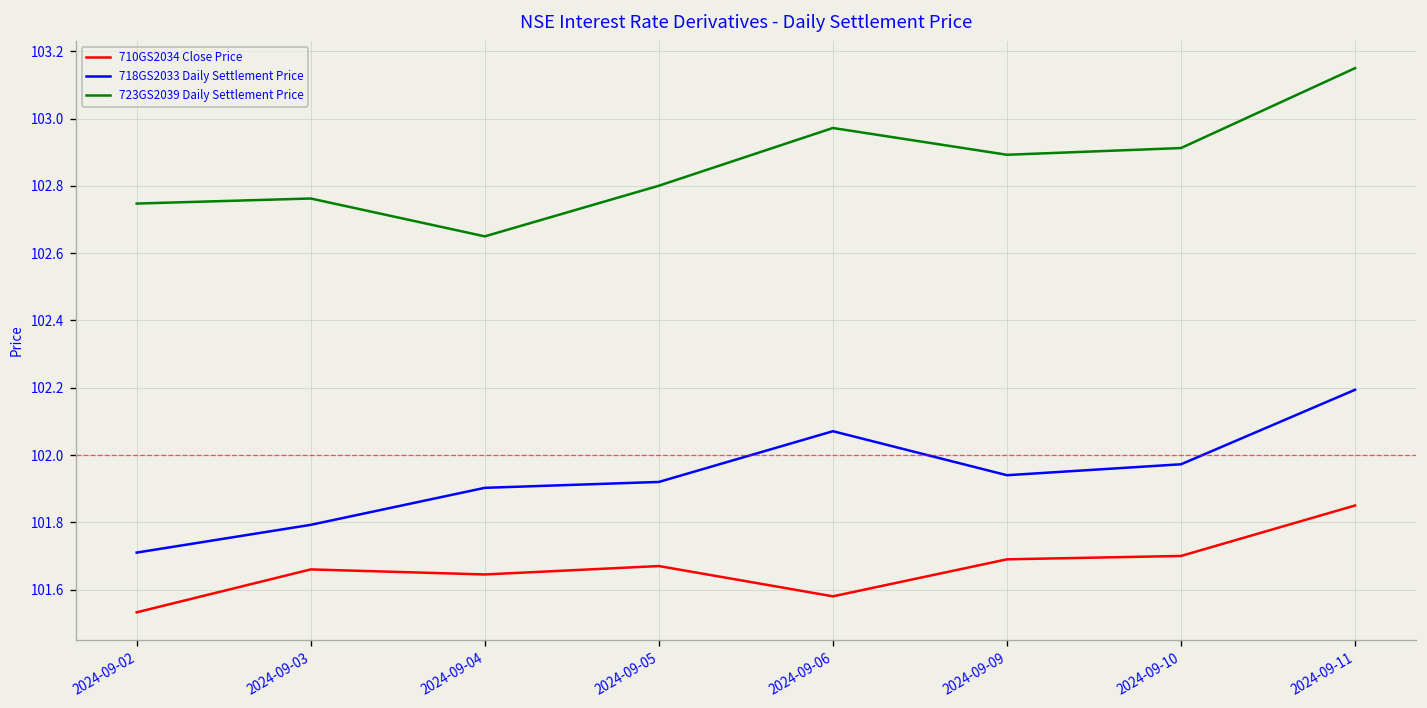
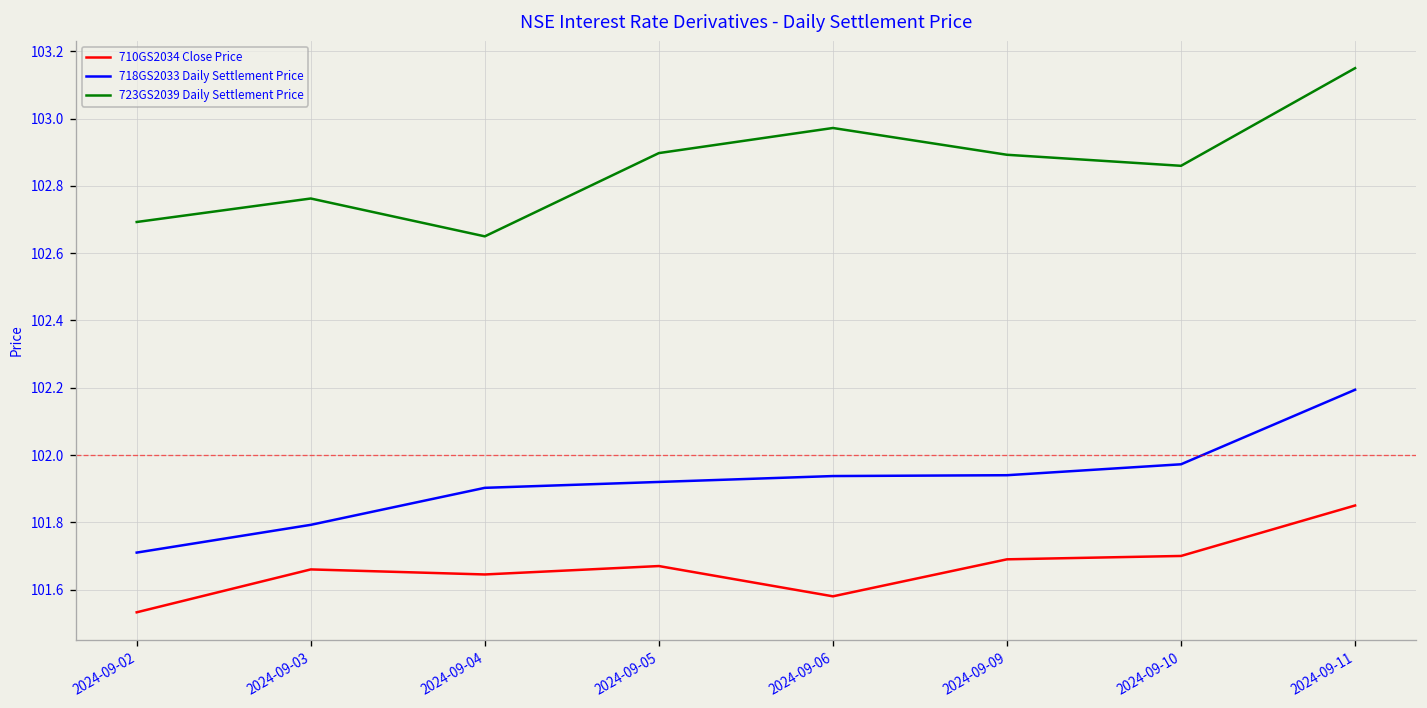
  {
    "710GS2034 Close Price": {
      "2024-09-02": 101.53,
      "2024-09-03": 101.66,
      "2024-09-04": 101.65,
      "2024-09-05": 101.67,
      "2024-09-06": 101.58,
      "2024-09-09": 101.69,
      "2024-09-10": 101.70,
      "2024-09-11": 101.85
    },
    "718GS2033 Daily Settlement Price": {
      "2024-09-02": 101.71,
      "2024-09-03": 101.79,
      "2024-09-04": 101.90,
      "2024-09-05": 101.92,
-     "2024-09-06": 102.07,
+     "2024-09-06": 101.94,
      "2024-09-09": 101.94,
      "2024-09-10": 101.97,
      "2024-09-11": 102.19
    },
    "723GS2039 Daily Settlement Price": {
-     "2024-09-02": 102.75,
+     "2024-09-02": 102.69,
      "2024-09-03": 102.76,
      "2024-09-04": 102.65,
-     "2024-09-05": 102.80,
+     "2024-09-05": 102.90,
      "2024-09-06": 102.97,
      "2024-09-09": 102.89,
-     "2024-09-10": 102.91,
+     "2024-09-10": 102.86,
      "2024-09-11": 103.15
    }
  }
